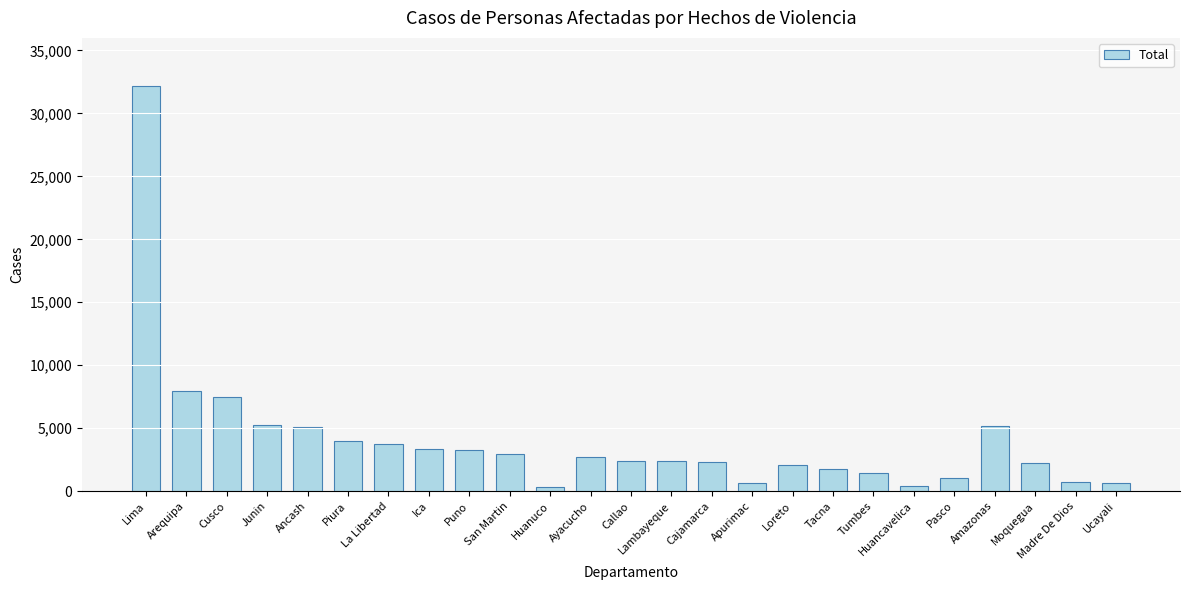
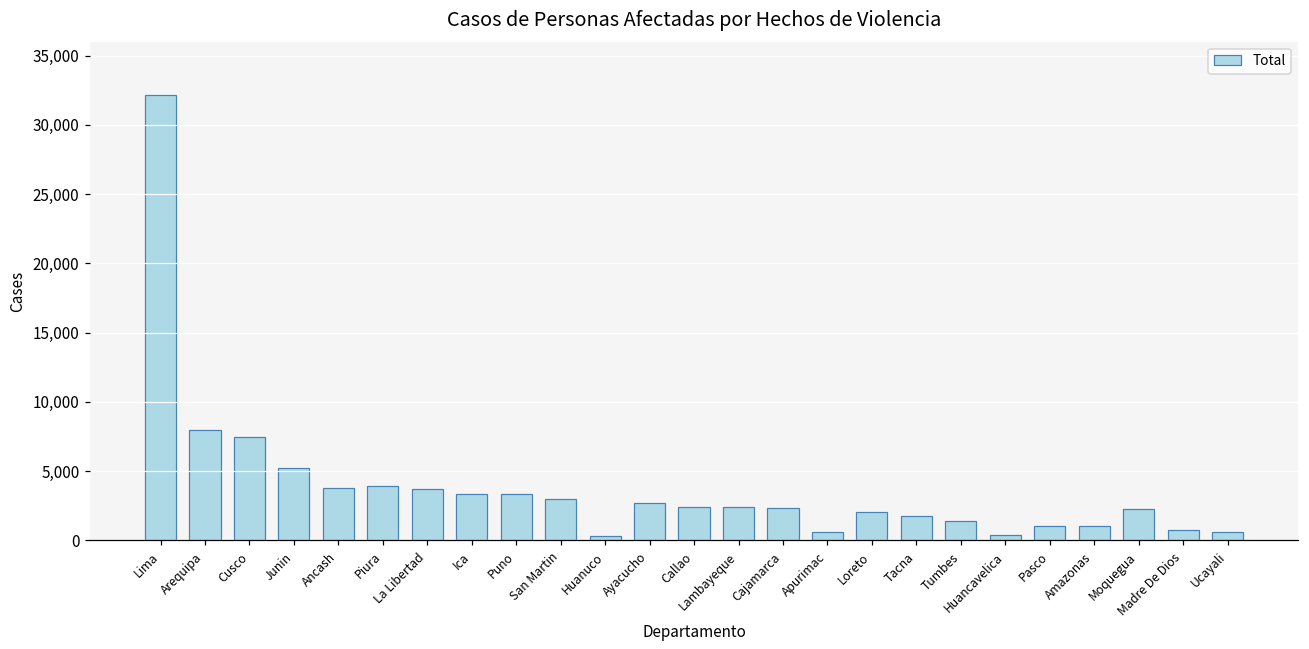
  {
    "Lima": "32,100",
    "Arequipa": "7,900",
    "Cusco": "7,400",
    "Junin": "5,200",
-   "Ancash": "5,100",
+   "Ancash": "3,800",
    "Piura": "3,900",
    "La Libertad": "3,700",
    "Ica": "3,400",
    "Puno": "3,300",
    "San Martin": "3,000",
    "Huanuco": "300",
    "Ayacucho": "2,700",
    "Callao": "2,400",
    "Lambayeque": "2,400",
    "Cajamarca": "2,300",
    "Apurimac": "600",
    "Loreto": "2,000",
    "Tacna": "1,800",
    "Tumbes": "1,400",
    "Huancavelica": "400",
    "Pasco": "1,100",
-   "Amazonas": "5,200",
+   "Amazonas": "1,000",
    "Moquegua": "2,200",
    "Madre De Dios": "700",
    "Ucayali": "600"
  }
